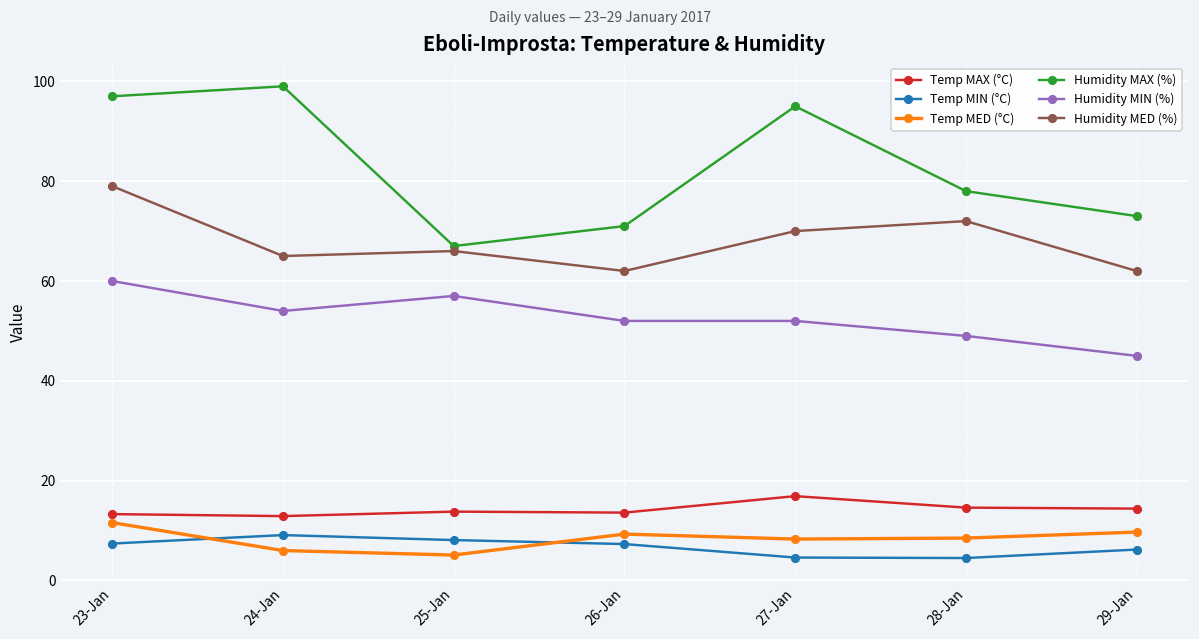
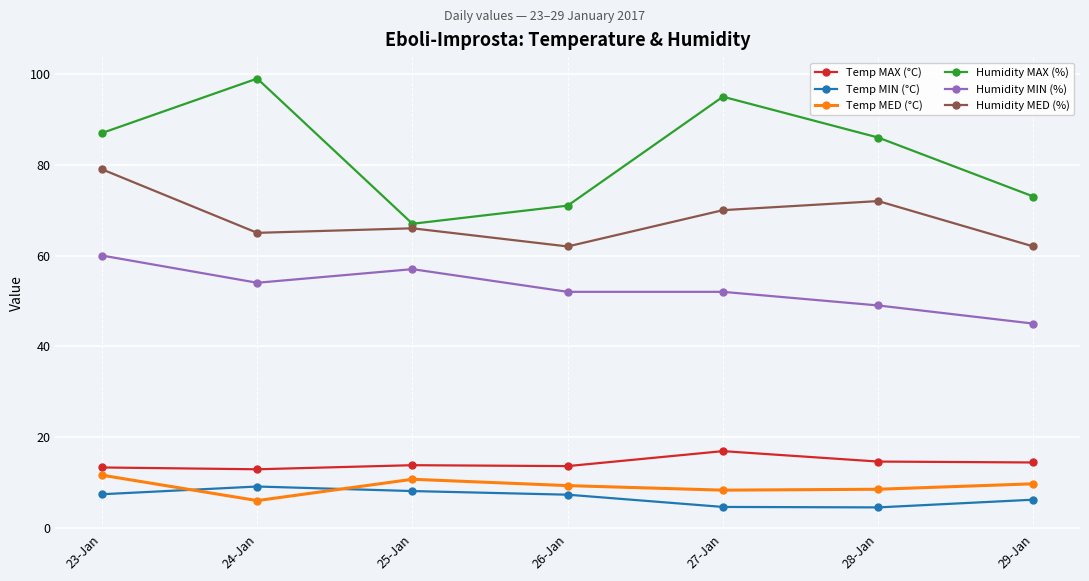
  {
    "Temp MAX (°C)": {
      "23-Jan": 13,
      "24-Jan": 13,
      "25-Jan": 14,
      "26-Jan": 14,
      "27-Jan": 17,
      "28-Jan": 15,
      "29-Jan": 14
    },
    "Temp MIN (°C)": {
      "23-Jan": 7,
      "24-Jan": 9,
      "25-Jan": 8,
      "26-Jan": 7,
      "27-Jan": 5,
      "28-Jan": 5,
      "29-Jan": 6
    },
    "Temp MED (°C)": {
      "23-Jan": 12,
      "24-Jan": 6,
-     "25-Jan": 5,
+     "25-Jan": 11,
      "26-Jan": 9,
      "27-Jan": 8,
      "28-Jan": 9,
      "29-Jan": 10
    },
    "Humidity MAX (%)": {
-     "23-Jan": 97,
+     "23-Jan": 87,
      "24-Jan": 99,
      "25-Jan": 67,
      "26-Jan": 71,
      "27-Jan": 95,
-     "28-Jan": 78,
+     "28-Jan": 86,
      "29-Jan": 73
    },
    "Humidity MIN (%)": {
      "23-Jan": 60,
      "24-Jan": 54,
      "25-Jan": 57,
      "26-Jan": 52,
      "27-Jan": 52,
      "28-Jan": 49,
      "29-Jan": 45
    },
    "Humidity MED (%)": {
      "23-Jan": 79,
      "24-Jan": 65,
      "25-Jan": 66,
      "26-Jan": 62,
      "27-Jan": 70,
      "28-Jan": 72,
      "29-Jan": 62
    }
  }
